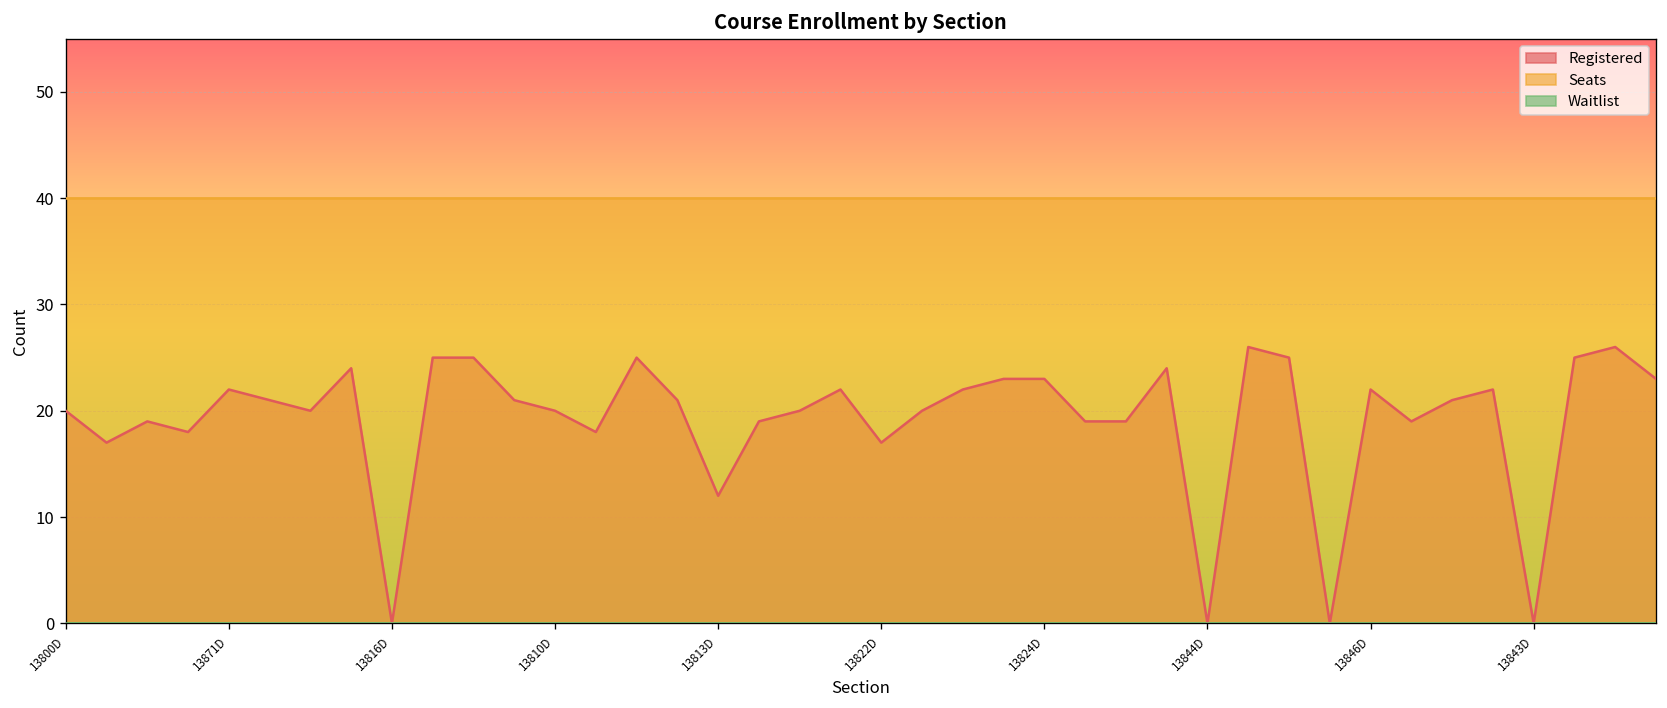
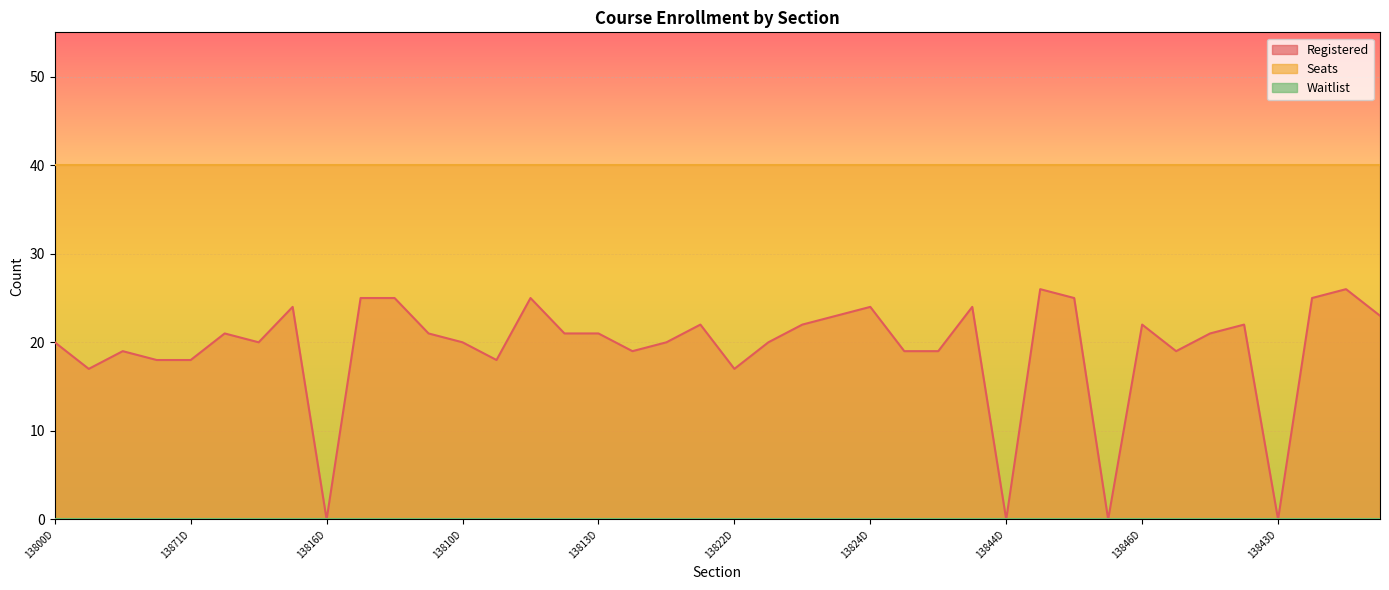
  {
    "Registered": {
      "13800D": 20,
-     "13871D": 22,
+     "13871D": 18,
      "13810D": 20,
-     "13813D": 12,
+     "13813D": 21,
      "13822D": 17,
-     "13824D": 23,
+     "13824D": 24,
      "13846D": 22
    },
    "Seats": {
      "13800D": 40,
      "13871D": 40,
      "13816D": 40,
      "13810D": 40,
      "13813D": 40,
      "13822D": 40,
      "13824D": 40,
      "13844D": 40,
      "13846D": 40,
      "13843D": 40
    },
    "Waitlist": {
      "13800D": 0,
      "13871D": 0,
      "13810D": 0,
      "13813D": 0,
      "13822D": 0,
      "13824D": 0,
      "13846D": 0
    }
  }
